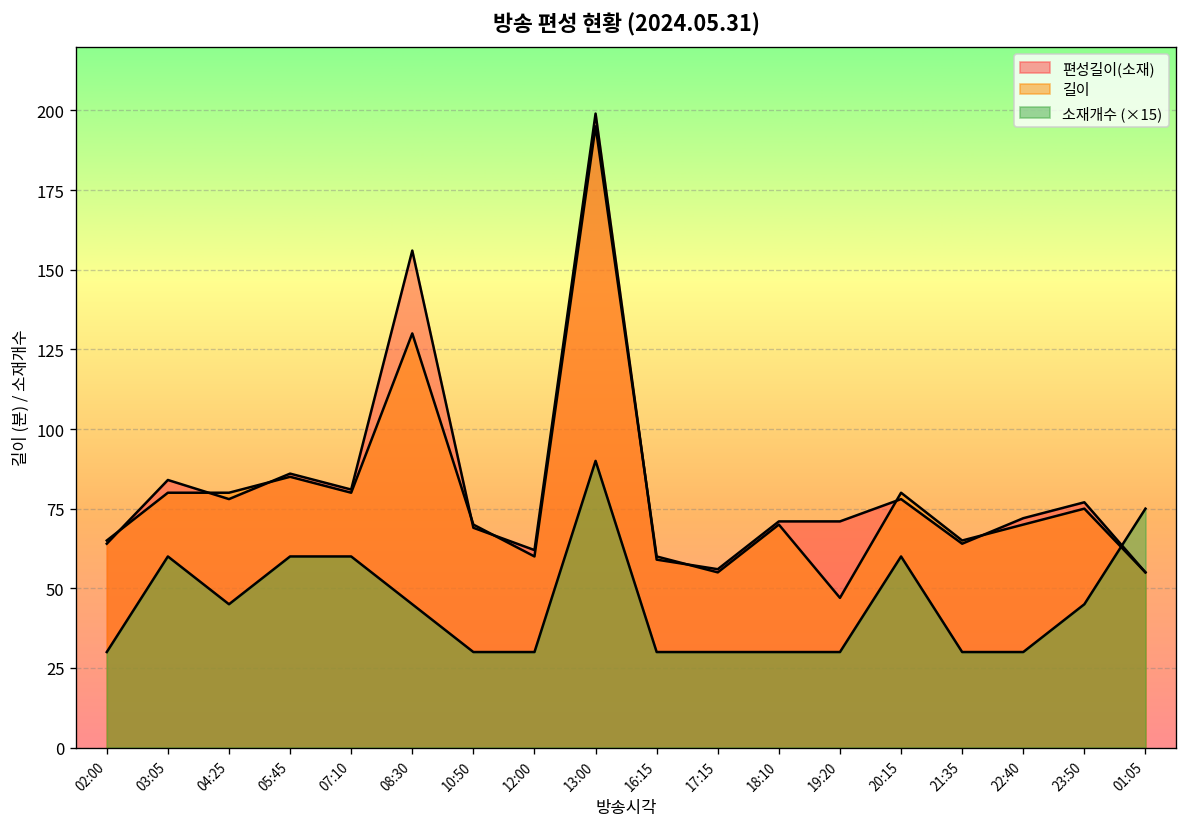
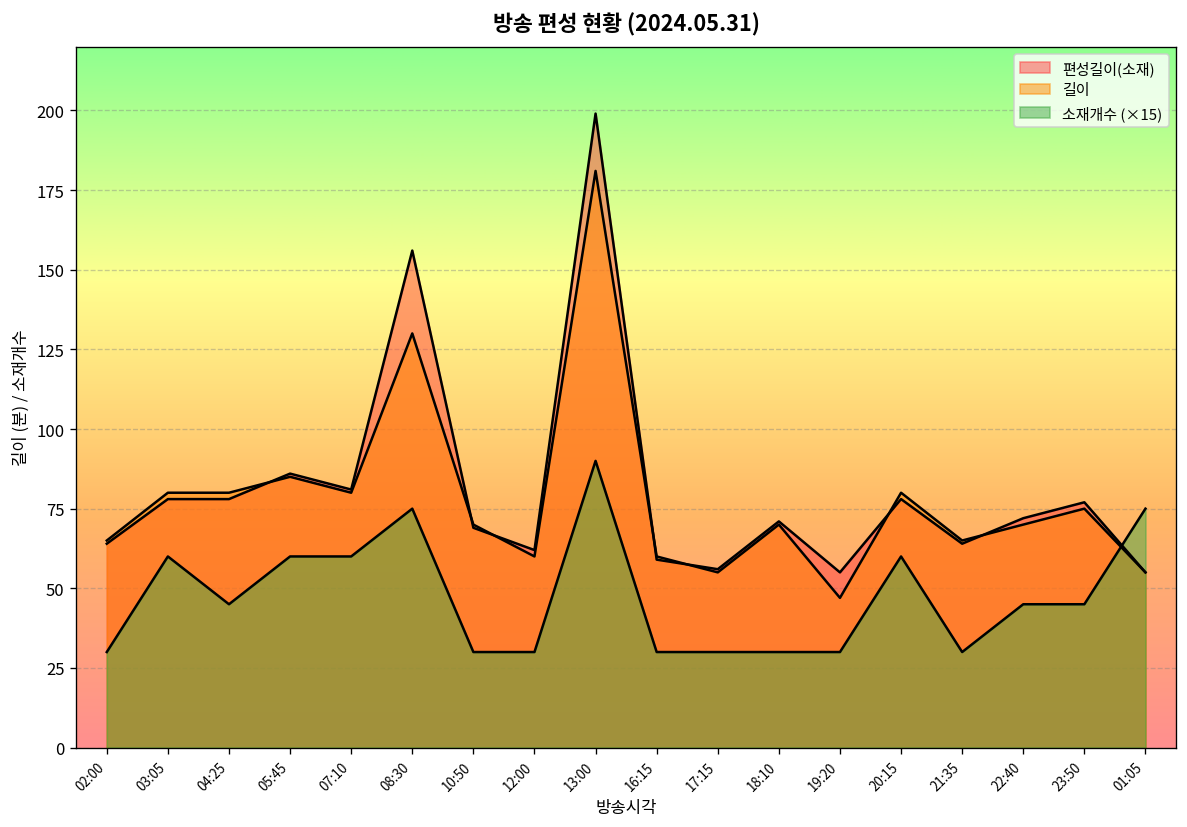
  {
    "편성길이(소재)": {
      "02:00": 64,
-     "03:05": 84,
+     "03:05": 78,
      "04:25": 78,
      "05:45": 86,
      "07:10": 81,
      "08:30": 156,
      "10:50": 69,
      "12:00": 62,
      "13:00": 199,
      "16:15": 59,
      "17:15": 56,
      "18:10": 71,
-     "19:20": 71,
+     "19:20": 55,
      "20:15": 78,
      "21:35": 64,
      "22:40": 72,
      "23:50": 77
    },
    "길이": {
      "02:00": 65,
      "03:05": 80,
      "04:25": 80,
      "05:45": 85,
      "07:10": 80,
      "08:30": 130,
      "10:50": 70,
      "12:00": 60,
-     "13:00": 195,
+     "13:00": 181,
      "16:15": 60,
      "17:15": 55,
      "18:10": 70,
      "19:20": 47,
      "20:15": 80,
      "21:35": 65,
      "22:40": 70,
      "23:50": 75
    },
    "소재개수 (×15)": {
      "02:00": 30,
      "03:05": 60,
      "04:25": 45,
      "05:45": 60,
      "07:10": 60,
-     "08:30": 45,
+     "08:30": 75,
      "10:50": 30,
      "12:00": 30,
      "13:00": 90,
      "16:15": 30,
      "17:15": 30,
      "18:10": 30,
      "19:20": 30,
      "20:15": 60,
      "21:35": 30,
-     "22:40": 30,
+     "22:40": 45,
      "23:50": 45,
      "01:05": 75
    }
  }
